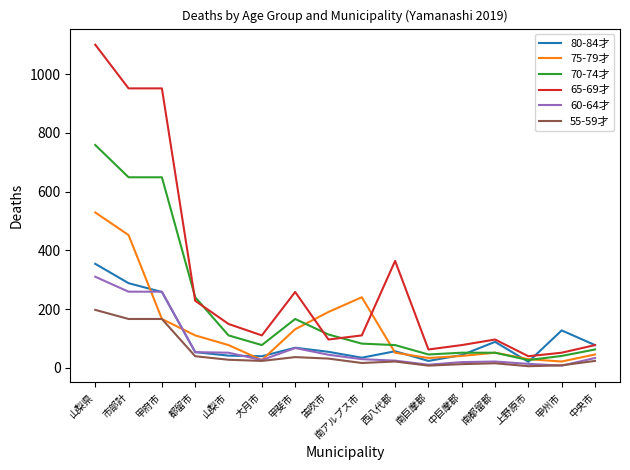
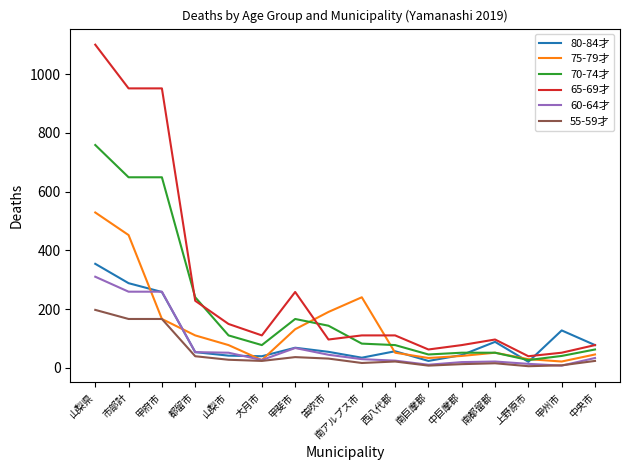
  {
    "80-84才": {
      "山梨県": 350,
      "市部計": 290,
      "山梨市": 40,
      "大月市": 40,
      "笛吹市": 50,
      "南巨摩郡": 20,
      "甲州市": 130
    },
    "75-79才": {
      "山梨県": 530,
      "市部計": 450,
      "都留市": 110,
      "山梨市": 80,
      "甲斐市": 130,
      "笛吹市": 190,
      "南アルプス市": 240,
      "南巨摩郡": 30,
      "甲州市": 20,
      "中央市": 50
    },
    "70-74才": {
      "山梨県": 760,
      "市部計": 650,
      "甲府市": 650,
      "都留市": 240,
      "山梨市": 110,
      "大月市": 80,
      "甲斐市": 170,
-     "笛吹市": 110,
+     "笛吹市": 140,
      "南アルプス市": 80,
      "西八代郡": 80,
      "南巨摩郡": 50,
      "甲州市": 40,
      "中央市": 60
    },
    "65-69才": {
      "山梨県": 1100,
      "市部計": 950,
      "甲府市": 950,
      "都留市": 230,
      "山梨市": 150,
      "大月市": 110,
      "甲斐市": 260,
      "笛吹市": 100,
      "南アルプス市": 110,
-     "西八代郡": 360,
+     "西八代郡": 110,
      "南巨摩郡": 60,
      "中巨摩郡": 80,
      "上野原市": 40,
      "甲州市": 50
    },
    "60-64才": {
      "山梨県": 310,
      "市部計": 260,
      "山梨市": 50,
      "笛吹市": 40,
      "中央市": 30
    },
    "55-59才": {
      "山梨県": 200,
      "市部計": 170,
      "都留市": 40,
      "山梨市": 30,
      "甲斐市": 40,
      "笛吹市": 30,
      "南アルプス市": 20,
      "中央市": 20
    }
  }
